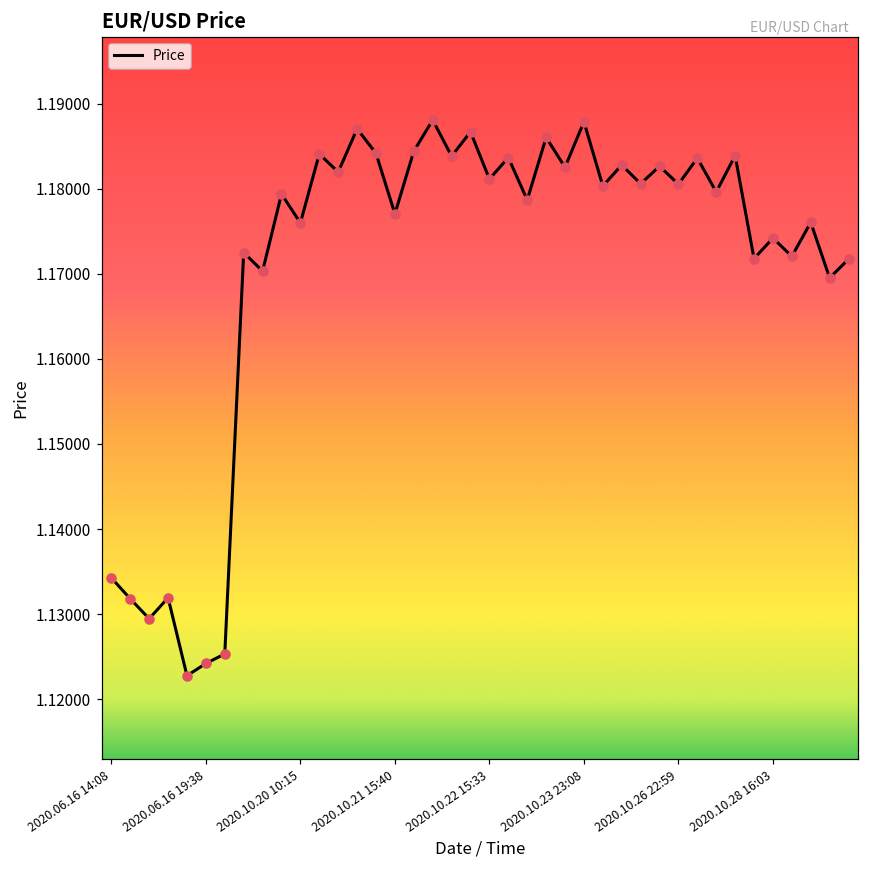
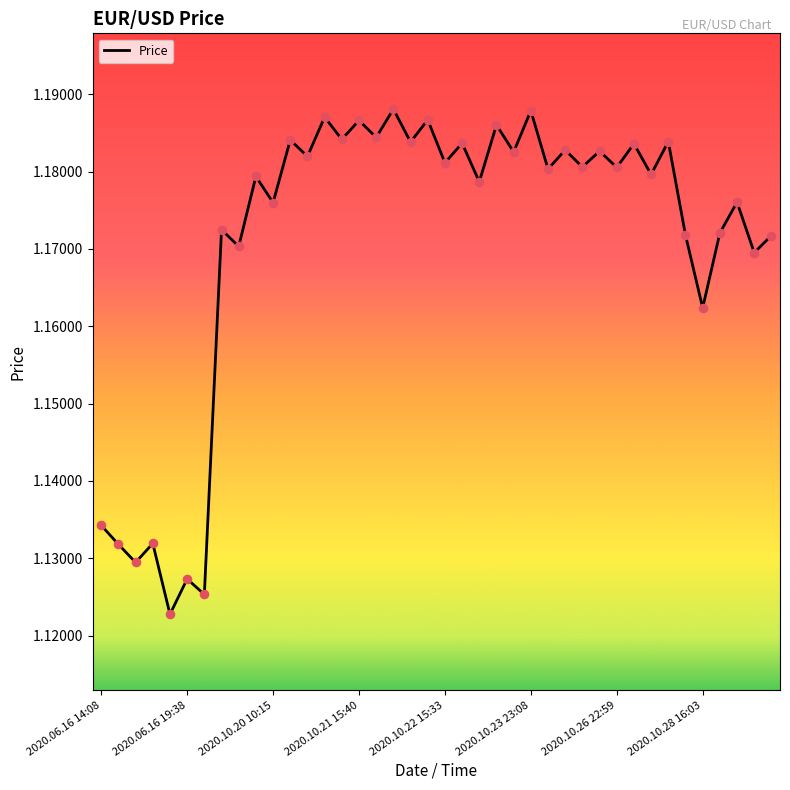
  {
    "2020.06.16 14:08": 1.134,
-   "2020.06.16 19:38": 1.124,
+   "2020.06.16 19:38": 1.127,
    "2020.10.20 10:15": 1.176,
-   "2020.10.21 15:40": 1.177,
+   "2020.10.21 15:40": 1.187,
    "2020.10.22 15:33": 1.181,
    "2020.10.23 23:08": 1.188,
    "2020.10.26 22:59": 1.181,
-   "2020.10.28 16:03": 1.174
+   "2020.10.28 16:03": 1.162
  }
